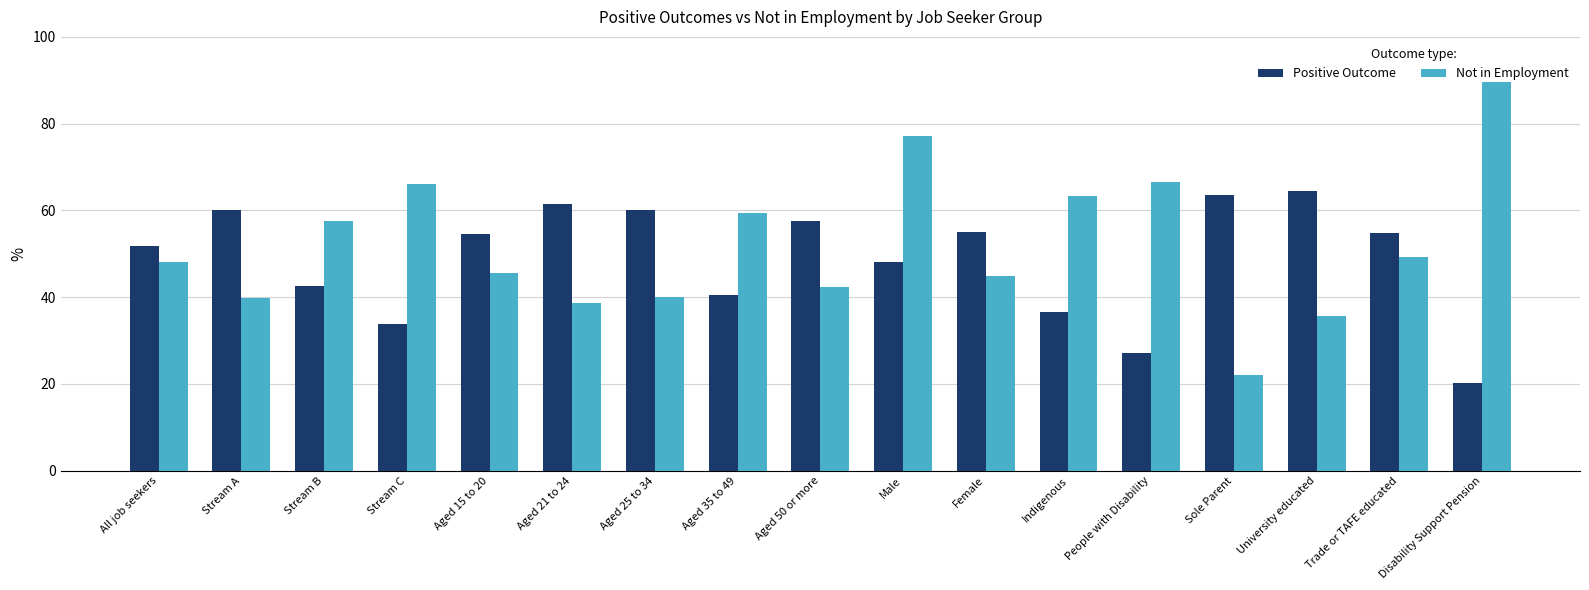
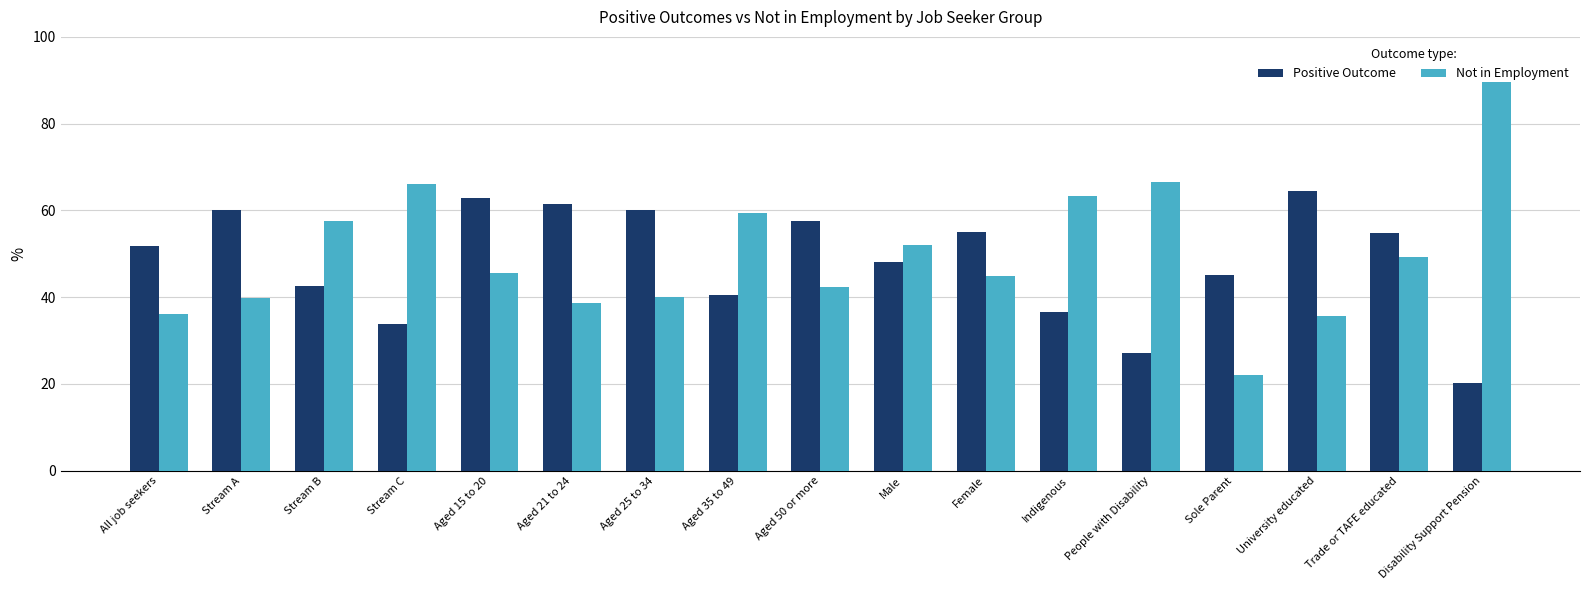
  {
    "Positive Outcome": {
      "All job seekers": 52,
      "Stream A": 60,
      "Stream B": 43,
      "Stream C": 34,
-     "Aged 15 to 20": 54,
+     "Aged 15 to 20": 63,
      "Aged 21 to 24": 61,
      "Aged 25 to 34": 60,
      "Aged 35 to 49": 41,
      "Aged 50 or more": 58,
      "Male": 48,
      "Female": 55,
      "Indigenous": 37,
      "People with Disability": 27,
-     "Sole Parent": 64,
+     "Sole Parent": 45,
      "University educated": 64,
      "Trade or TAFE educated": 55,
      "Disability Support Pension": 20
    },
    "Not in Employment": {
-     "All job seekers": 48,
+     "All job seekers": 36,
      "Stream A": 40,
      "Stream B": 57,
      "Stream C": 66,
      "Aged 15 to 20": 46,
      "Aged 21 to 24": 39,
      "Aged 25 to 34": 40,
      "Aged 35 to 49": 59,
      "Aged 50 or more": 42,
-     "Male": 77,
+     "Male": 52,
      "Female": 45,
      "Indigenous": 63,
      "People with Disability": 67,
      "Sole Parent": 22,
      "University educated": 36,
      "Trade or TAFE educated": 49,
      "Disability Support Pension": 90
    }
  }
